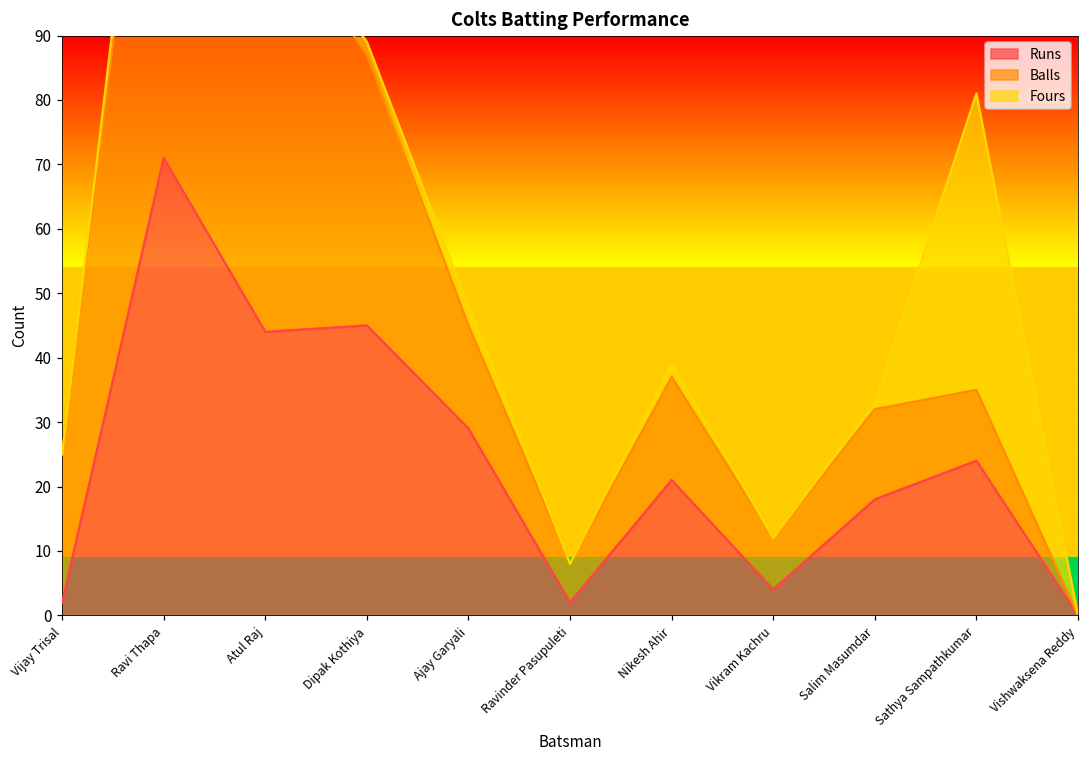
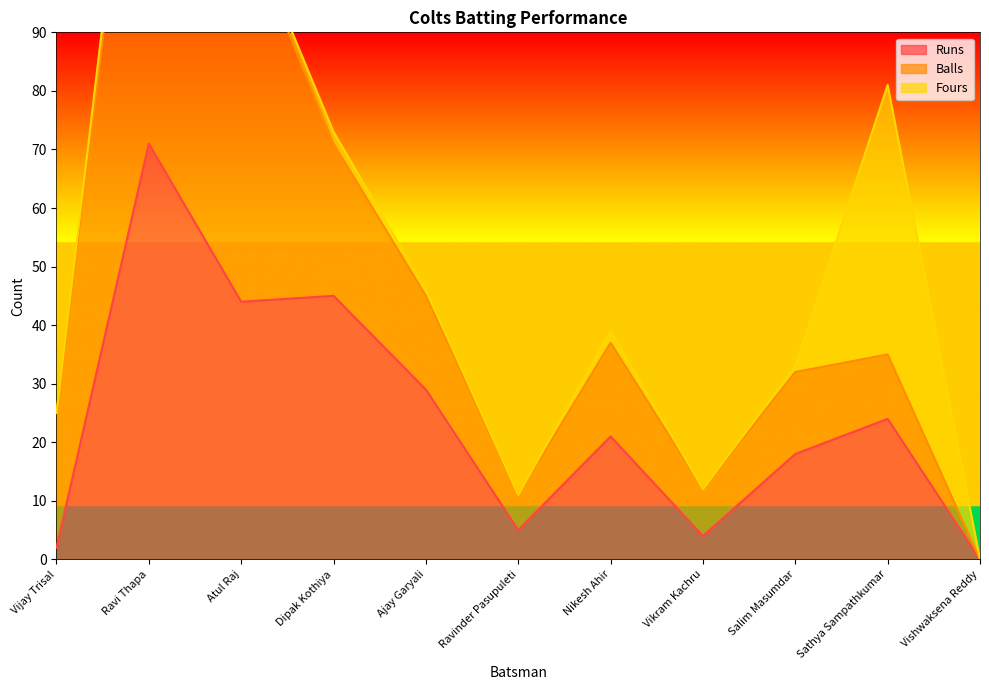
  {
    "Runs": {
      "Vijay Trisal": 2,
      "Ravi Thapa": 71,
      "Atul Raj": 44,
      "Dipak Kothiya": 45,
      "Ajay Garyali": 29,
-     "Ravinder Pasupuleti": 2,
+     "Ravinder Pasupuleti": 5,
      "Nikesh Ahir": 21,
      "Vikram Kachru": 4,
      "Salim Masumdar": 18,
      "Sathya Sampathkumar": 24
    },
    "Balls": {
-     "Dipak Kothiya": 42,
+     "Dipak Kothiya": 26,
      "Ajay Garyali": 16,
      "Nikesh Ahir": 16,
      "Salim Masumdar": 14,
      "Sathya Sampathkumar": 11
    },
    "Fours": {
      "Dipak Kothiya": 2,
-     "Ajay Garyali": 3,
+     "Ajay Garyali": 1,
      "Nikesh Ahir": 2,
      "Salim Masumdar": 1,
      "Sathya Sampathkumar": 46
    }
  }
